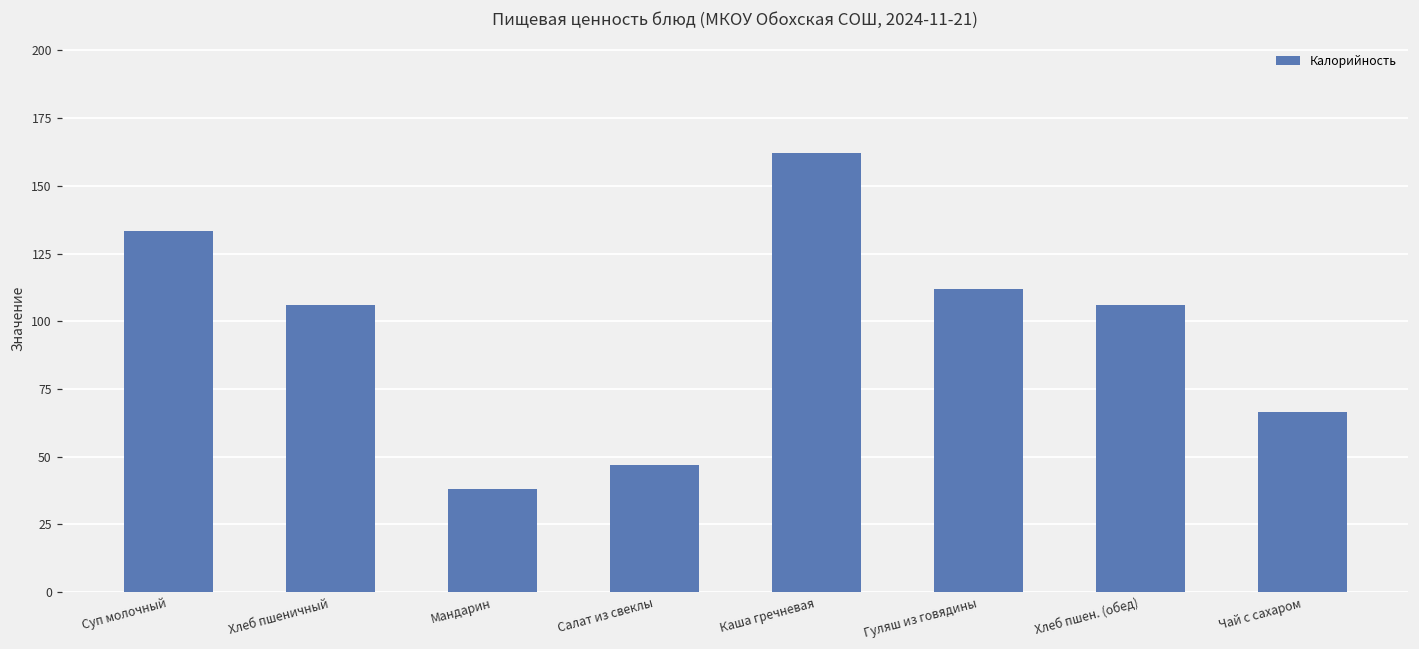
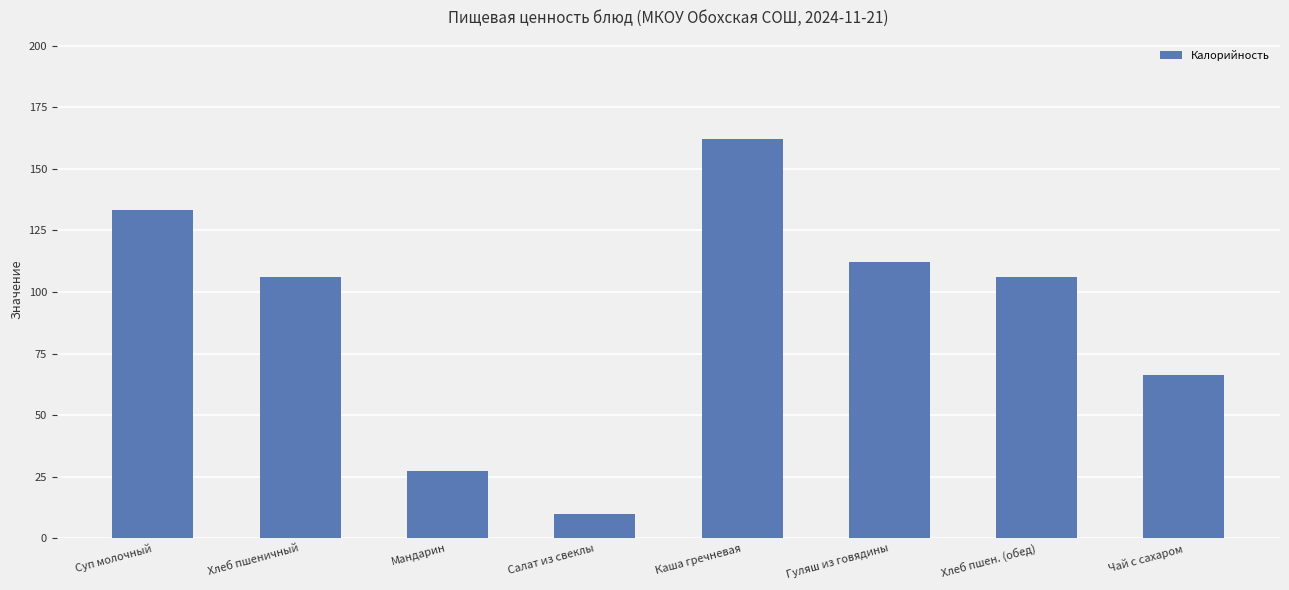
  {
    "Суп молочный": 133,
    "Хлеб пшеничный": 106,
-   "Мандарин": 38,
-   "Салат из свеклы": 47,
+   "Мандарин": 27,
+   "Салат из свеклы": 10,
    "Каша гречневая": 162,
    "Гуляш из говядины": 112,
    "Хлеб пшен. (обед)": 106,
    "Чай с сахаром": 66
  }
